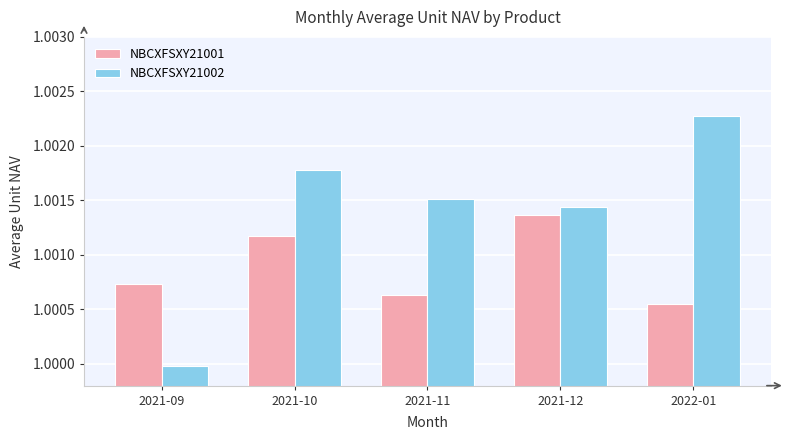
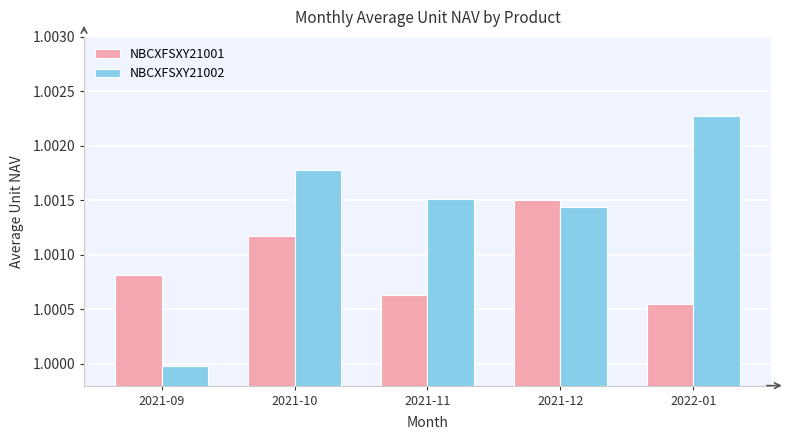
  {
    "NBCXFSXY21001": {
-     "2021-09": 1.00073,
+     "2021-09": 1.00081,
      "2021-10": 1.00117,
      "2021-11": 1.00063,
-     "2021-12": 1.00136,
+     "2021-12": 1.00150,
      "2022-01": 1.00055
    },
    "NBCXFSXY21002": {
      "2021-09": 0.99998,
      "2021-10": 1.00178,
      "2021-11": 1.00152,
      "2021-12": 1.00144,
      "2022-01": 1.00227
    }
  }
